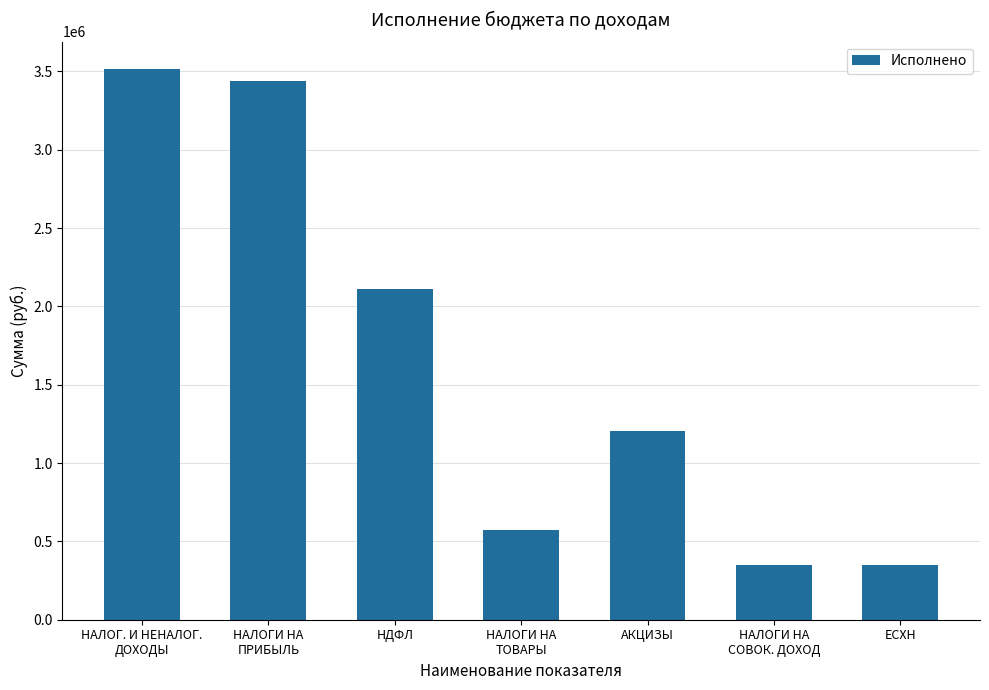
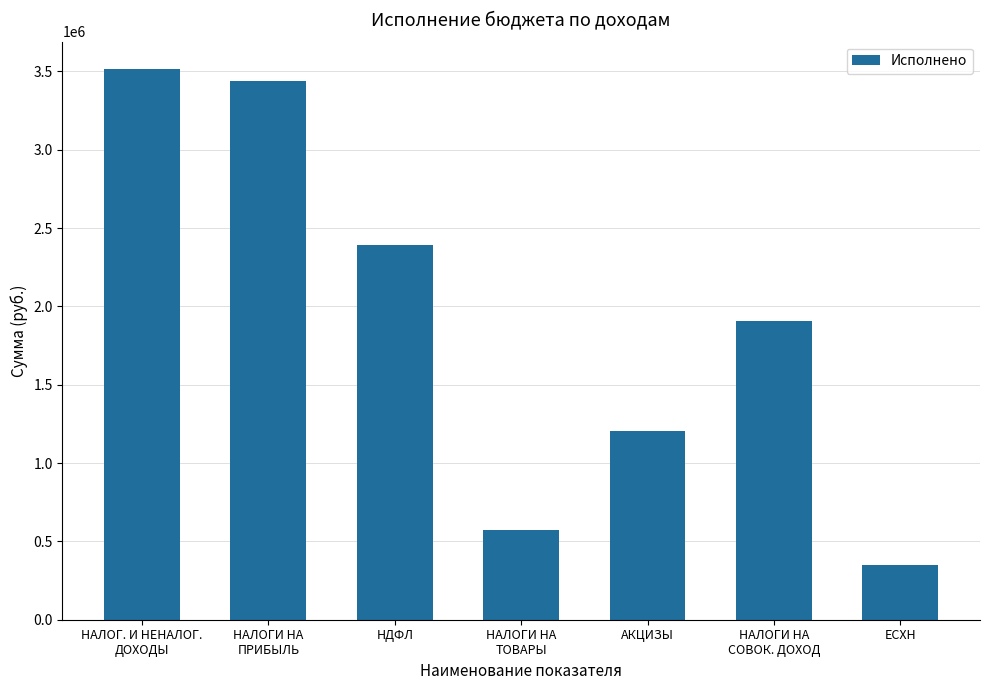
  {
    "НАЛОГ. И НЕНАЛОГ. ДОХОДЫ": 3520000,
    "НАЛОГИ НА ПРИБЫЛЬ": 3440000,
-   "НДФЛ": 2110000,
+   "НДФЛ": 2390000,
    "НАЛОГИ НА ТОВАРЫ": 580000,
    "АКЦИЗЫ": 1200000,
-   "НАЛОГИ НА СОВОК. ДОХОД": 350000,
+   "НАЛОГИ НА СОВОК. ДОХОД": 1910000,
    "ЕСХН": 350000
  }
